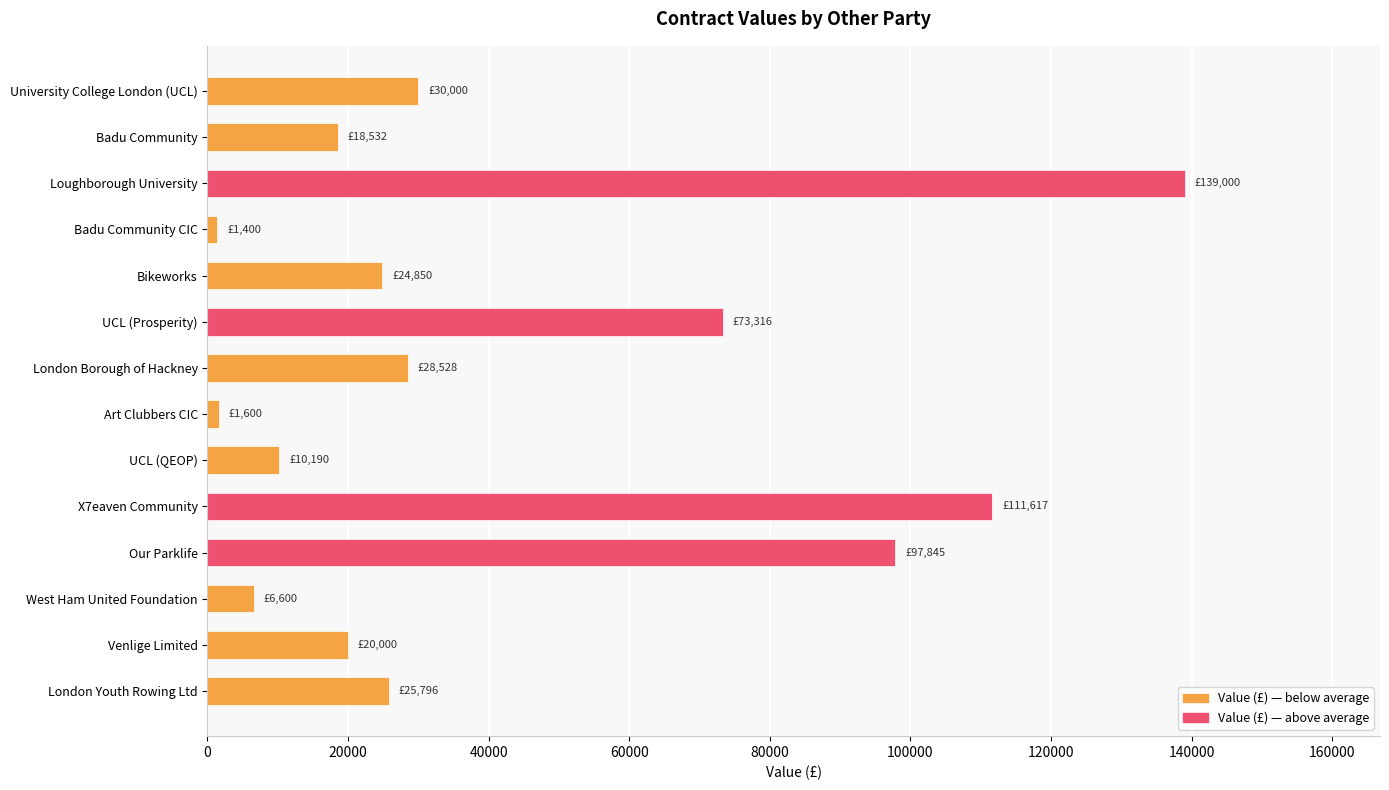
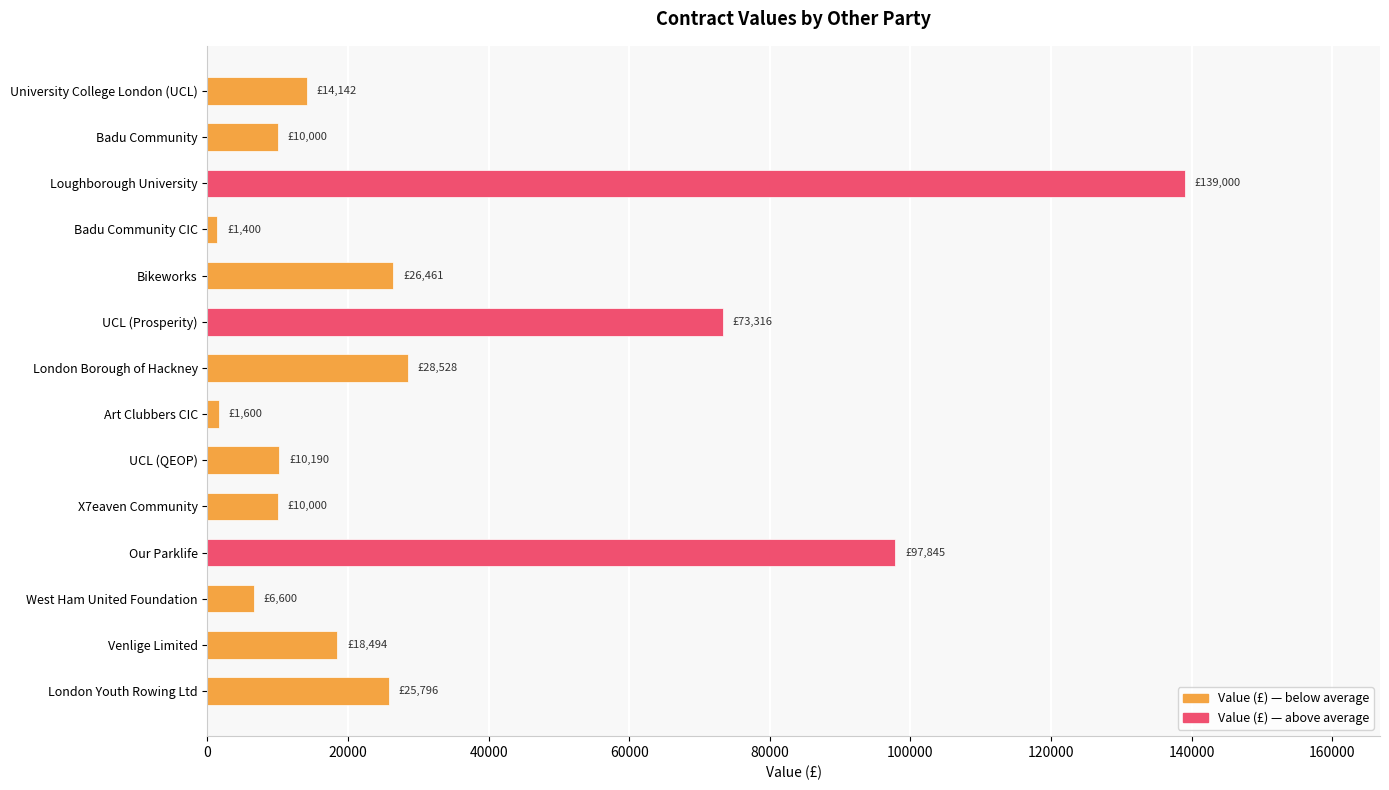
  {
-   "University College London (UCL)": "£30,000",
-   "Badu Community": "£18,532",
+   "University College London (UCL)": "£14,142",
+   "Badu Community": "£10,000",
    "Loughborough University": "£139,000",
    "Badu Community CIC": "£1,400",
-   "Bikeworks": "£24,850",
+   "Bikeworks": "£26,461",
    "UCL (Prosperity)": "£73,316",
    "London Borough of Hackney": "£28,528",
    "Art Clubbers CIC": "£1,600",
    "UCL (QEOP)": "£10,190",
-   "X7eaven Community": "£111,617",
+   "X7eaven Community": "£10,000",
    "Our Parklife": "£97,845",
    "West Ham United Foundation": "£6,600",
-   "Venlige Limited": "£20,000",
+   "Venlige Limited": "£18,494",
    "London Youth Rowing Ltd": "£25,796"
  }
